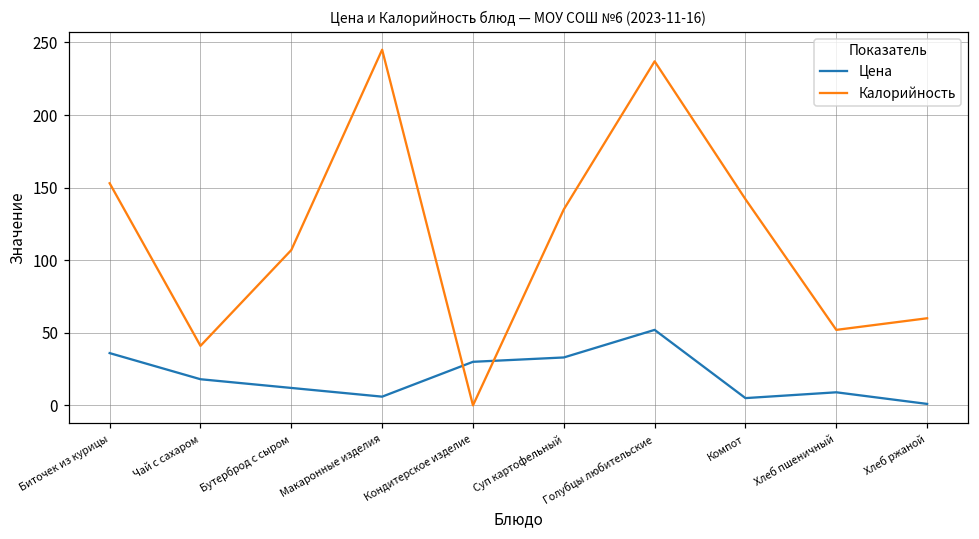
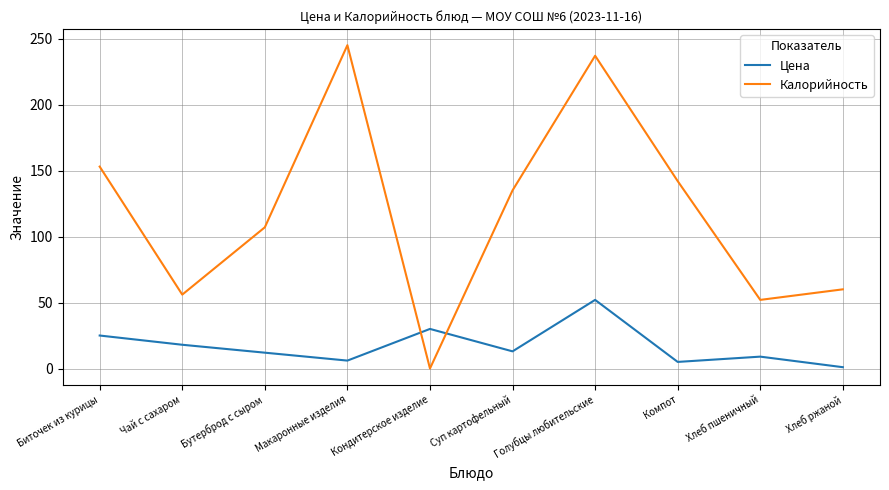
  {
    "Цена": {
-     "Биточек из курицы": 36,
+     "Биточек из курицы": 25,
      "Чай с сахаром": 18,
      "Бутерброд с сыром": 12,
      "Макаронные изделия": 6,
      "Кондитерское изделие": 30,
-     "Суп картофельный": 33,
+     "Суп картофельный": 13,
      "Голубцы любительские": 52,
      "Компот": 5,
      "Хлеб пшеничный": 9,
      "Хлеб ржаной": 1
    },
    "Калорийность": {
      "Биточек из курицы": 153,
-     "Чай с сахаром": 41,
+     "Чай с сахаром": 56,
      "Бутерброд с сыром": 107,
      "Макаронные изделия": 245,
      "Кондитерское изделие": 0,
      "Суп картофельный": 135,
      "Голубцы любительские": 237,
      "Компот": 142,
      "Хлеб пшеничный": 52,
      "Хлеб ржаной": 60
    }
  }
